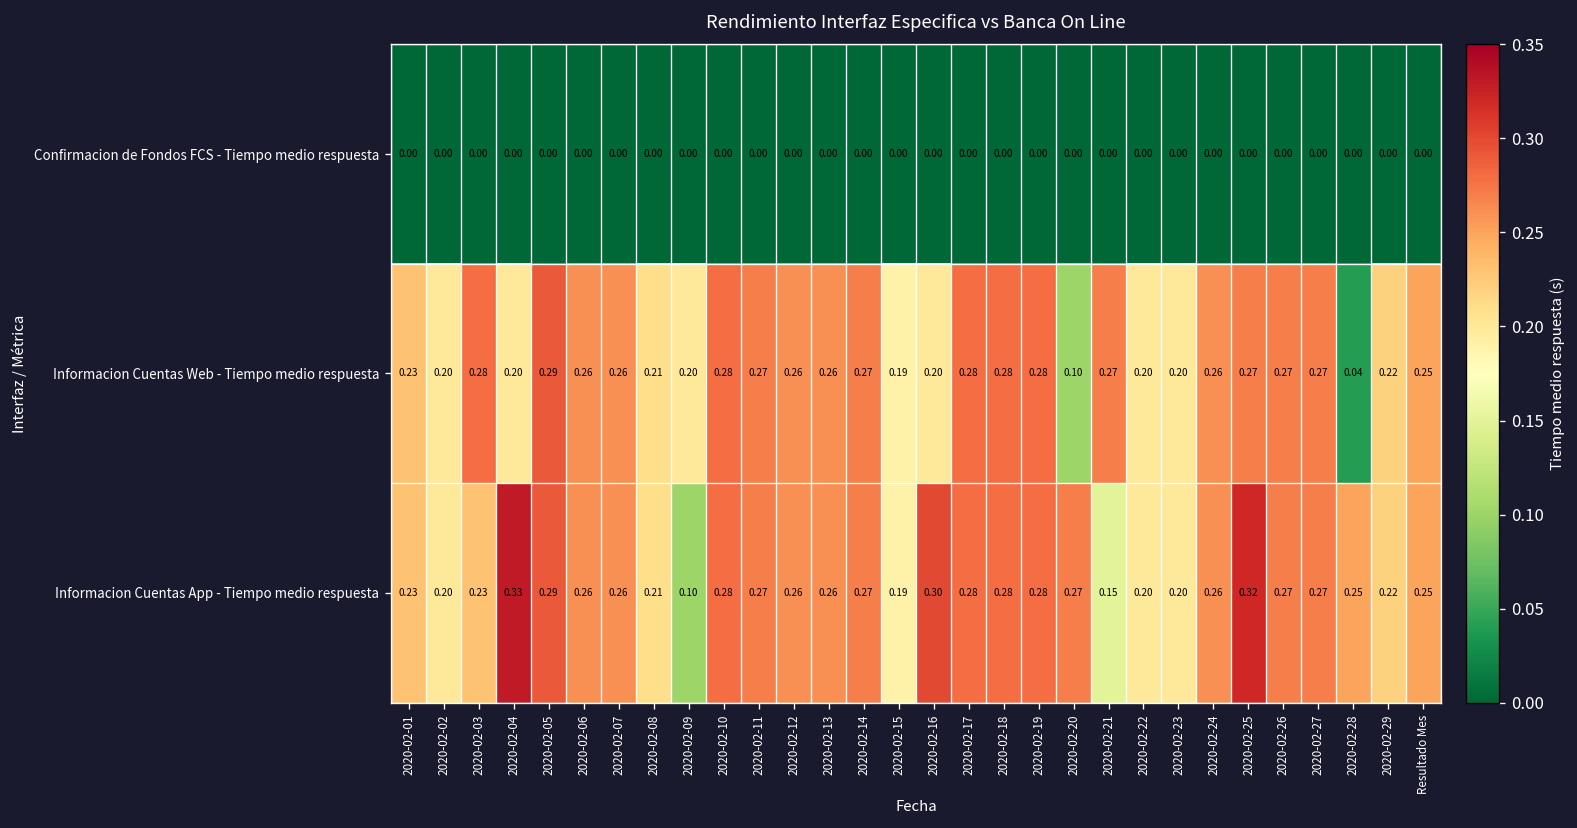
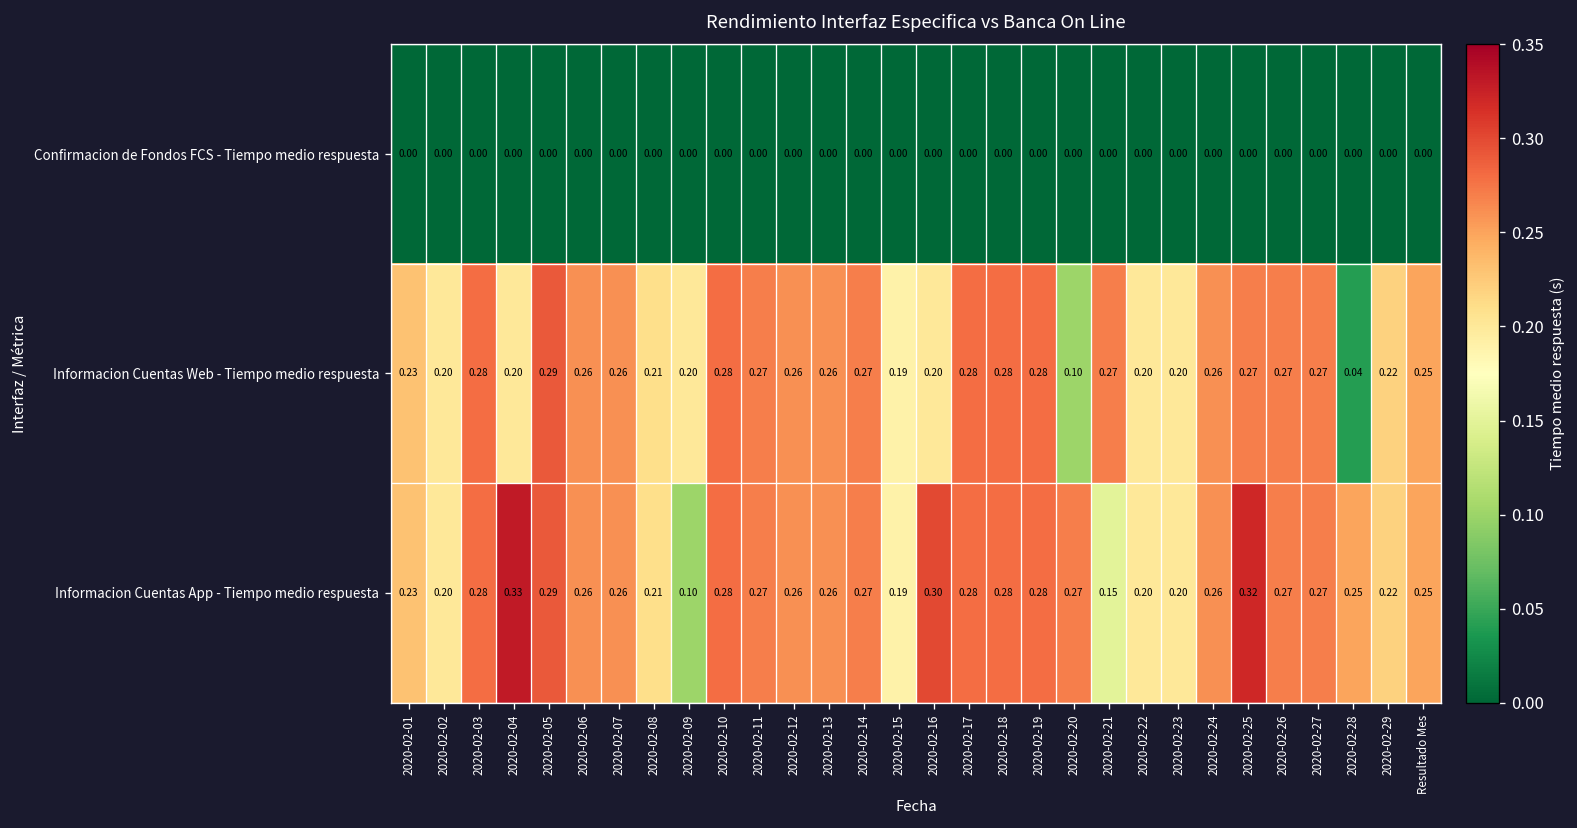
  {
    "Confirmacion de Fondos FCS - Tiempo medio respuesta": {
      "2020-02-01": 0.00,
      "2020-02-02": 0.00,
      "2020-02-03": 0.00,
      "2020-02-04": 0.00,
      "2020-02-05": 0.00,
      "2020-02-06": 0.00,
      "2020-02-07": 0.00,
      "2020-02-08": 0.00,
      "2020-02-09": 0.00,
      "2020-02-10": 0.00,
      "2020-02-11": 0.00,
      "2020-02-12": 0.00,
      "2020-02-13": 0.00,
      "2020-02-14": 0.00,
      "2020-02-15": 0.00,
      "2020-02-16": 0.00,
      "2020-02-17": 0.00,
      "2020-02-18": 0.00,
      "2020-02-19": 0.00,
      "2020-02-20": 0.00,
      "2020-02-21": 0.00,
      "2020-02-22": 0.00,
      "2020-02-23": 0.00,
      "2020-02-24": 0.00,
      "2020-02-25": 0.00,
      "2020-02-26": 0.00,
      "2020-02-27": 0.00,
      "2020-02-28": 0.00,
      "2020-02-29": 0.00,
      "Resultado Mes": 0.00
    },
    "Informacion Cuentas Web - Tiempo medio respuesta": {
      "2020-02-01": 0.23,
      "2020-02-02": 0.20,
      "2020-02-03": 0.28,
      "2020-02-04": 0.20,
      "2020-02-05": 0.29,
      "2020-02-06": 0.26,
      "2020-02-07": 0.26,
      "2020-02-08": 0.21,
      "2020-02-09": 0.20,
      "2020-02-10": 0.28,
      "2020-02-11": 0.27,
      "2020-02-12": 0.26,
      "2020-02-13": 0.26,
      "2020-02-14": 0.27,
      "2020-02-15": 0.19,
      "2020-02-16": 0.20,
      "2020-02-17": 0.28,
      "2020-02-18": 0.28,
      "2020-02-19": 0.28,
      "2020-02-20": 0.10,
      "2020-02-21": 0.27,
      "2020-02-22": 0.20,
      "2020-02-23": 0.20,
      "2020-02-24": 0.26,
      "2020-02-25": 0.27,
      "2020-02-26": 0.27,
      "2020-02-27": 0.27,
      "2020-02-28": 0.04,
      "2020-02-29": 0.22,
      "Resultado Mes": 0.25
    },
    "Informacion Cuentas App - Tiempo medio respuesta": {
      "2020-02-01": 0.23,
      "2020-02-02": 0.20,
-     "2020-02-03": 0.23,
+     "2020-02-03": 0.28,
      "2020-02-04": 0.33,
      "2020-02-05": 0.29,
      "2020-02-06": 0.26,
      "2020-02-07": 0.26,
      "2020-02-08": 0.21,
      "2020-02-09": 0.10,
      "2020-02-10": 0.28,
      "2020-02-11": 0.27,
      "2020-02-12": 0.26,
      "2020-02-13": 0.26,
      "2020-02-14": 0.27,
      "2020-02-15": 0.19,
      "2020-02-16": 0.30,
      "2020-02-17": 0.28,
      "2020-02-18": 0.28,
      "2020-02-19": 0.28,
      "2020-02-20": 0.27,
      "2020-02-21": 0.15,
      "2020-02-22": 0.20,
      "2020-02-23": 0.20,
      "2020-02-24": 0.26,
      "2020-02-25": 0.32,
      "2020-02-26": 0.27,
      "2020-02-27": 0.27,
      "2020-02-28": 0.25,
      "2020-02-29": 0.22,
      "Resultado Mes": 0.25
    }
  }
